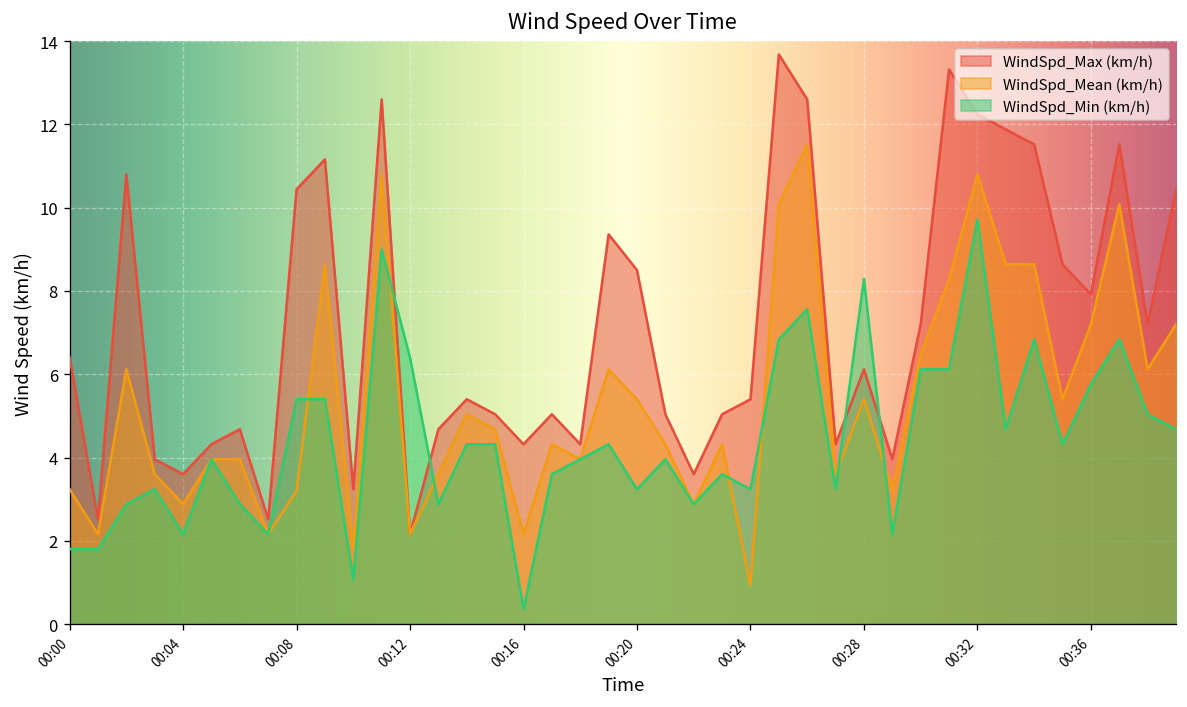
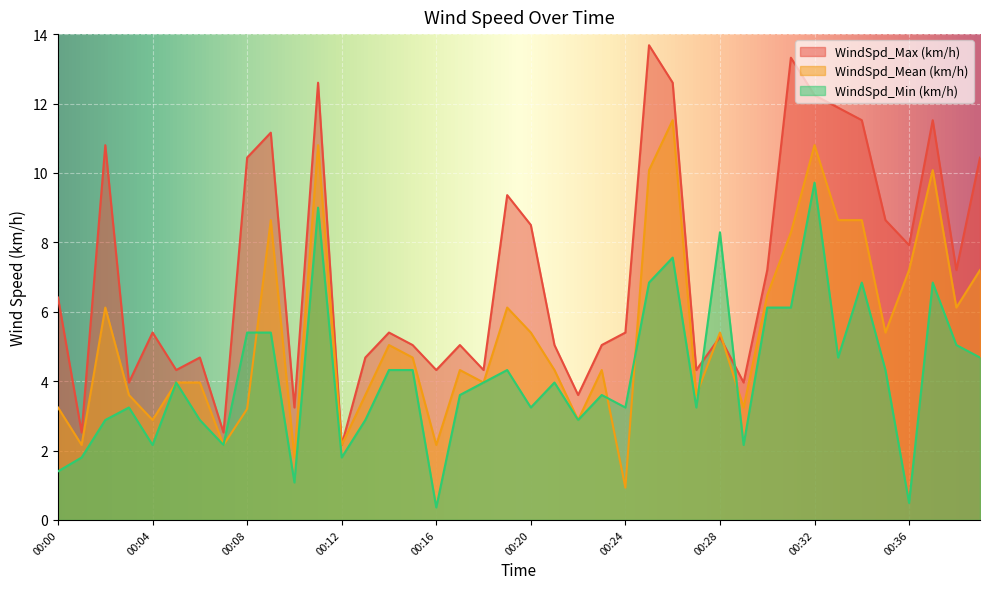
  {
    "WindSpd_Max (km/h)": {
      "00:00": 6.4,
-     "00:04": 3.6,
+     "00:04": 5.4,
      "00:08": 10.4,
      "00:16": 4.3,
      "00:20": 8.5,
      "00:24": 5.4,
-     "00:28": 6.1,
+     "00:28": 5.3,
      "00:36": 7.9
    },
    "WindSpd_Mean (km/h)": {
      "00:00": 3.2,
      "00:04": 2.9,
      "00:08": 3.2,
      "00:16": 2.2,
      "00:20": 5.4,
      "00:24": 0.9,
      "00:28": 5.4,
      "00:32": 10.8,
      "00:36": 7.2
    },
    "WindSpd_Min (km/h)": {
-     "00:00": 1.8,
+     "00:00": 1.4,
      "00:04": 2.2,
      "00:08": 5.4,
-     "00:12": 6.4,
+     "00:12": 1.8,
      "00:16": 0.4,
      "00:20": 3.2,
      "00:24": 3.2,
      "00:28": 8.3,
      "00:32": 9.7,
-     "00:36": 5.8
+     "00:36": 0.5
    }
  }
